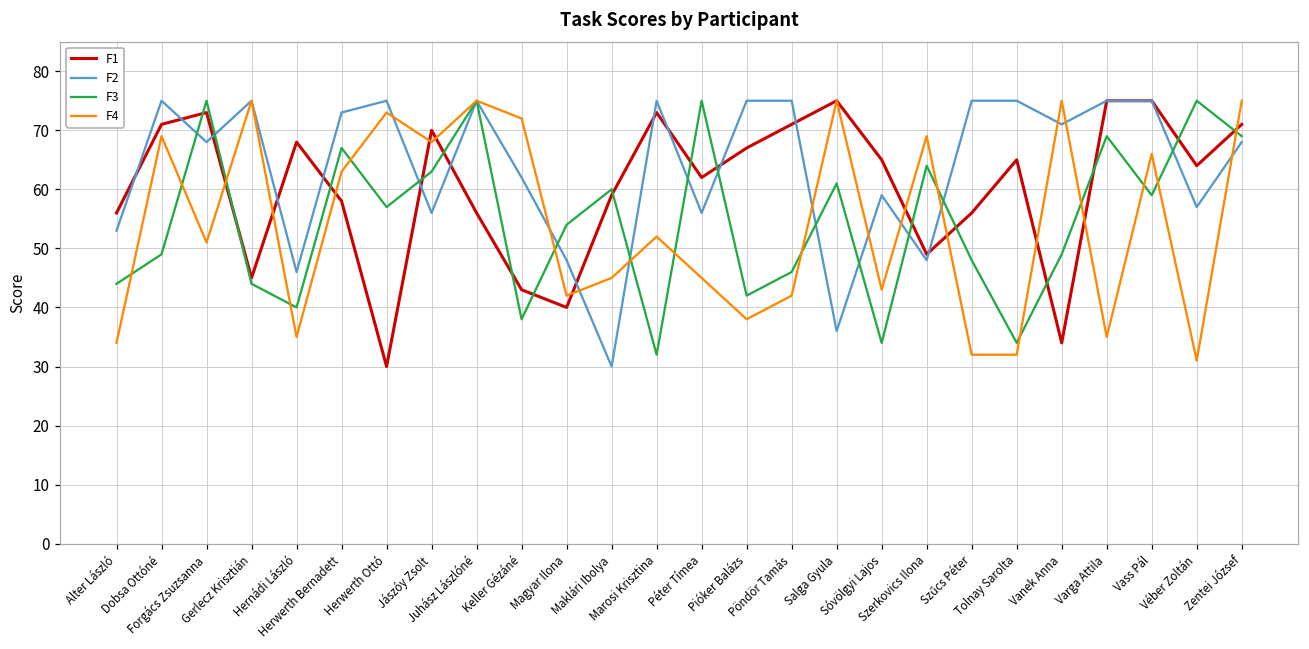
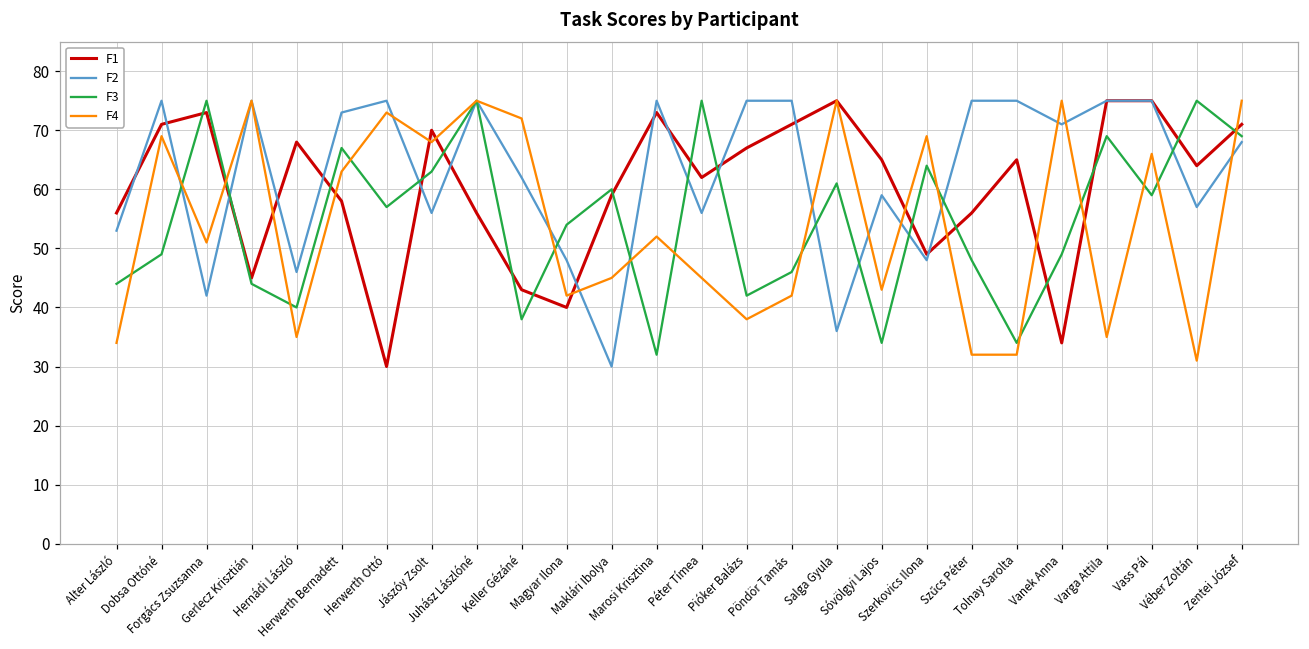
  {
    "F1": {
      "Alter László": 56,
      "Dobsa Ottóné": 71,
      "Forgács Zsuzsanna": 73,
      "Gerlecz Krisztián": 45,
      "Hernádi László": 68,
      "Herwerth Bernadett": 58,
      "Herwerth Ottó": 30,
      "Jászóy Zsolt": 70,
      "Juhász Lászlóné": 56,
      "Keller Gézáné": 43,
      "Magyar Ilona": 40,
      "Maklári Ibolya": 59,
      "Marosi Krisztina": 73,
      "Péter Tímea": 62,
      "Pióker Balázs": 67,
      "Pöndör Tamás": 71,
      "Sóvölgyi Lajos": 65,
      "Szerkovics Ilona": 49,
      "Szűcs Péter": 56,
      "Tolnay Sarolta": 65,
      "Vanek Anna": 34,
      "Véber Zoltán": 64,
      "Zentei József": 71
    },
    "F2": {
      "Alter László": 53,
      "Dobsa Ottóné": 75,
-     "Forgács Zsuzsanna": 68,
+     "Forgács Zsuzsanna": 42,
      "Hernádi László": 46,
      "Herwerth Bernadett": 73,
      "Herwerth Ottó": 75,
      "Jászóy Zsolt": 56,
      "Keller Gézáné": 62,
      "Magyar Ilona": 48,
      "Maklári Ibolya": 30,
      "Marosi Krisztina": 75,
      "Péter Tímea": 56,
      "Pióker Balázs": 75,
      "Pöndör Tamás": 75,
      "Salga Gyula": 36,
      "Sóvölgyi Lajos": 59,
      "Szerkovics Ilona": 48,
      "Szűcs Péter": 75,
      "Tolnay Sarolta": 75,
      "Vanek Anna": 71,
      "Véber Zoltán": 57,
      "Zentei József": 68
    },
    "F3": {
      "Alter László": 44,
      "Dobsa Ottóné": 49,
      "Forgács Zsuzsanna": 75,
      "Gerlecz Krisztián": 44,
      "Hernádi László": 40,
      "Herwerth Bernadett": 67,
      "Herwerth Ottó": 57,
      "Jászóy Zsolt": 63,
      "Keller Gézáné": 38,
      "Magyar Ilona": 54,
      "Maklári Ibolya": 60,
      "Marosi Krisztina": 32,
      "Péter Tímea": 75,
      "Pióker Balázs": 42,
      "Pöndör Tamás": 46,
      "Salga Gyula": 61,
      "Sóvölgyi Lajos": 34,
      "Szerkovics Ilona": 64,
      "Szűcs Péter": 48,
      "Tolnay Sarolta": 34,
      "Vanek Anna": 49,
      "Varga Attila": 69,
      "Vass Pál": 59,
      "Véber Zoltán": 75,
      "Zentei József": 69
    },
    "F4": {
      "Alter László": 34,
      "Dobsa Ottóné": 69,
      "Forgács Zsuzsanna": 51,
      "Hernádi László": 35,
      "Herwerth Bernadett": 63,
      "Herwerth Ottó": 73,
      "Jászóy Zsolt": 68,
      "Keller Gézáné": 72,
      "Magyar Ilona": 42,
      "Maklári Ibolya": 45,
      "Marosi Krisztina": 52,
      "Péter Tímea": 45,
      "Pióker Balázs": 38,
      "Pöndör Tamás": 42,
      "Sóvölgyi Lajos": 43,
      "Szerkovics Ilona": 69,
      "Szűcs Péter": 32,
      "Tolnay Sarolta": 32,
      "Vanek Anna": 75,
      "Varga Attila": 35,
      "Vass Pál": 66,
      "Véber Zoltán": 31,
      "Zentei József": 75
    }
  }
